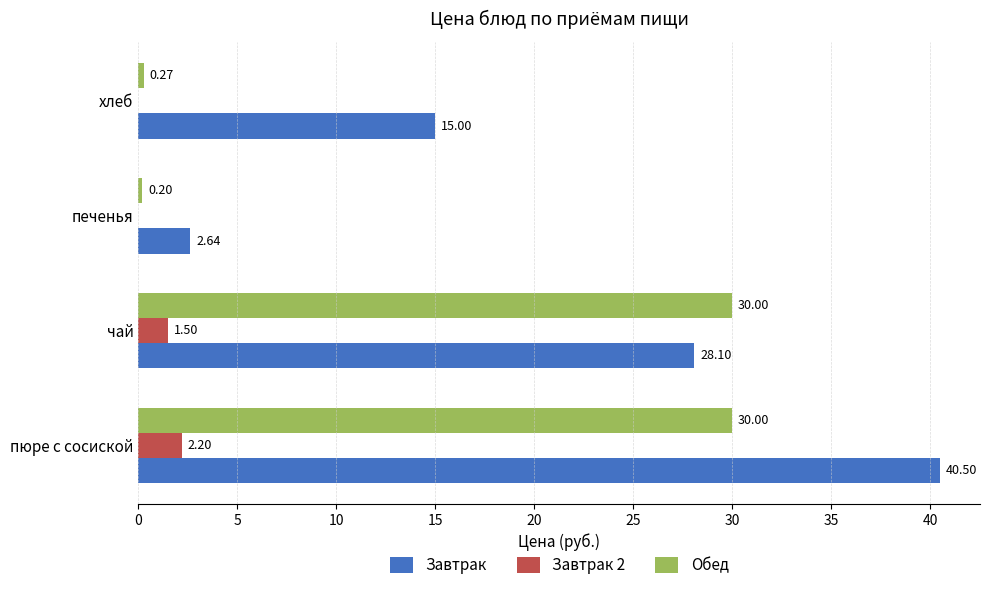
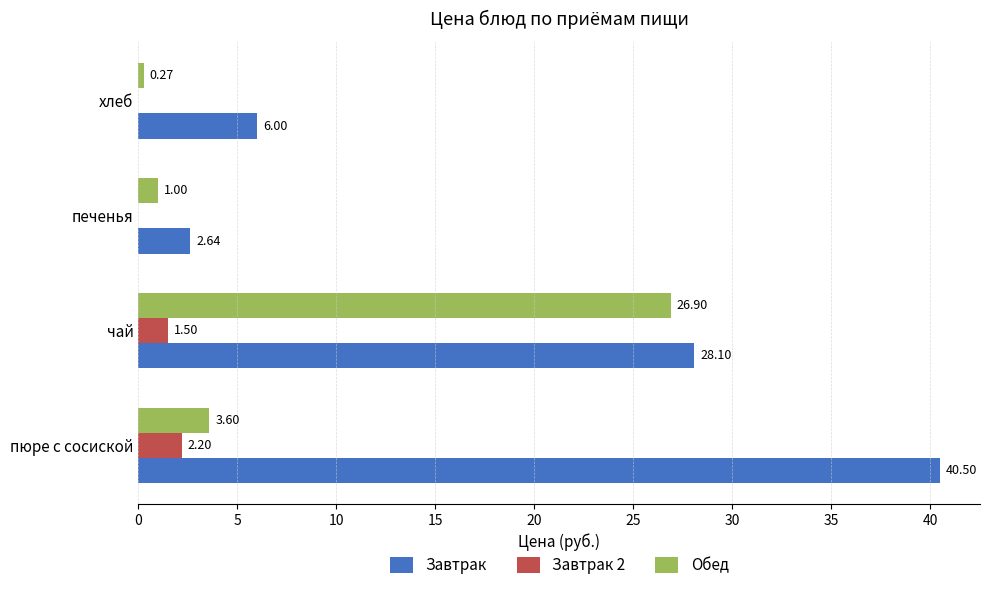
  {
    "Завтрак": {
-     "хлеб": 15.00,
+     "хлеб": 6.00,
      "печенья": 2.64,
      "чай": 28.10,
      "пюре с сосиской": 40.50
    },
    "Завтрак 2": {
      "чай": 1.50,
      "пюре с сосиской": 2.20
    },
    "Обед": {
      "хлеб": 0.27,
-     "печенья": 0.20,
-     "чай": 30.00,
-     "пюре с сосиской": 30.00
+     "печенья": 1.00,
+     "чай": 26.90,
+     "пюре с сосиской": 3.60
    }
  }
